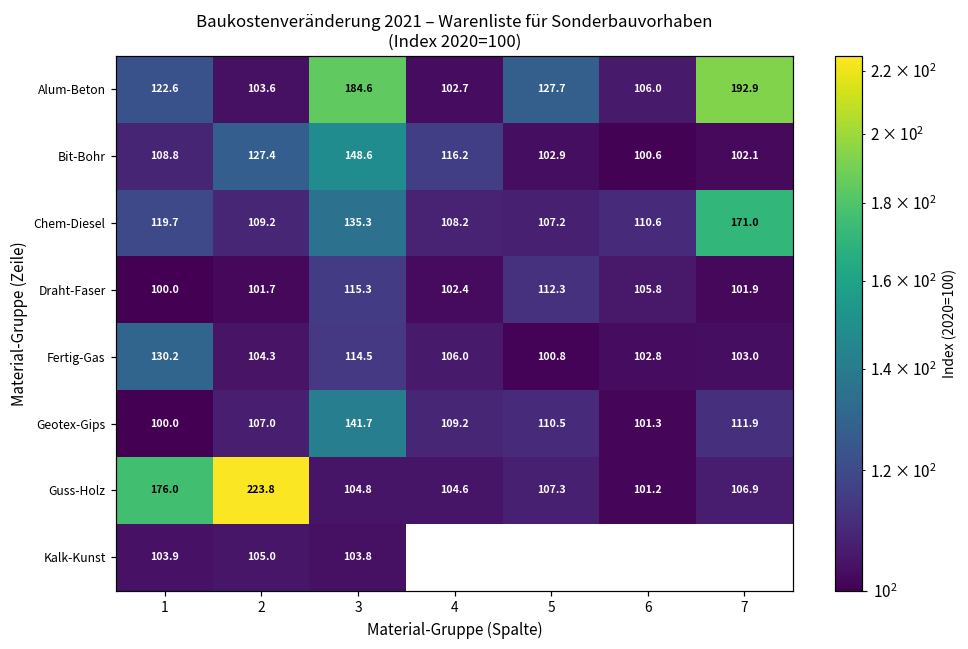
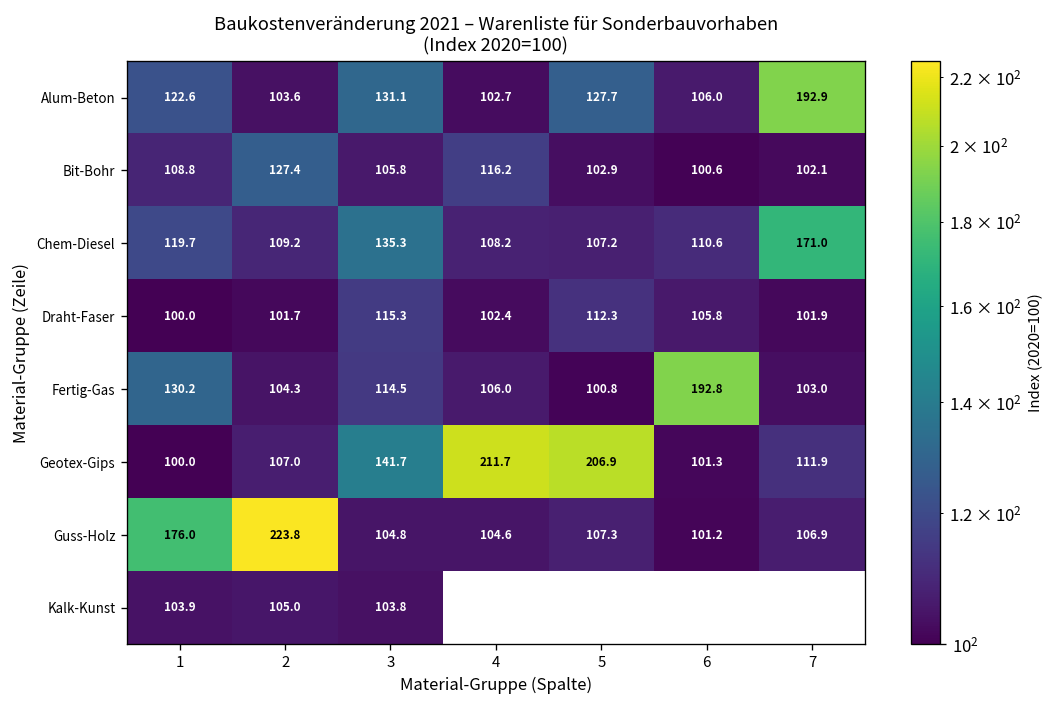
  {
    "Alum-Beton": {
      "1": 122.6,
      "2": 103.6,
-     "3": 184.6,
+     "3": 131.1,
      "4": 102.7,
      "5": 127.7,
      "6": 106.0,
      "7": 192.9
    },
    "Bit-Bohr": {
      "1": 108.8,
      "2": 127.4,
-     "3": 148.6,
+     "3": 105.8,
      "4": 116.2,
      "5": 102.9,
      "6": 100.6,
      "7": 102.1
    },
    "Chem-Diesel": {
      "1": 119.7,
      "2": 109.2,
      "3": 135.3,
      "4": 108.2,
      "5": 107.2,
      "6": 110.6,
      "7": 171.0
    },
    "Draht-Faser": {
      "1": 100.0,
      "2": 101.7,
      "3": 115.3,
      "4": 102.4,
      "5": 112.3,
      "6": 105.8,
      "7": 101.9
    },
    "Fertig-Gas": {
      "1": 130.2,
      "2": 104.3,
      "3": 114.5,
      "4": 106.0,
      "5": 100.8,
-     "6": 102.8,
+     "6": 192.8,
      "7": 103.0
    },
    "Geotex-Gips": {
      "1": 100.0,
      "2": 107.0,
      "3": 141.7,
-     "4": 109.2,
-     "5": 110.5,
+     "4": 211.7,
+     "5": 206.9,
      "6": 101.3,
      "7": 111.9
    },
    "Guss-Holz": {
      "1": 176.0,
      "2": 223.8,
      "3": 104.8,
      "4": 104.6,
      "5": 107.3,
      "6": 101.2,
      "7": 106.9
    },
    "Kalk-Kunst": {
      "1": 103.9,
      "2": 105.0,
      "3": 103.8
    }
  }
